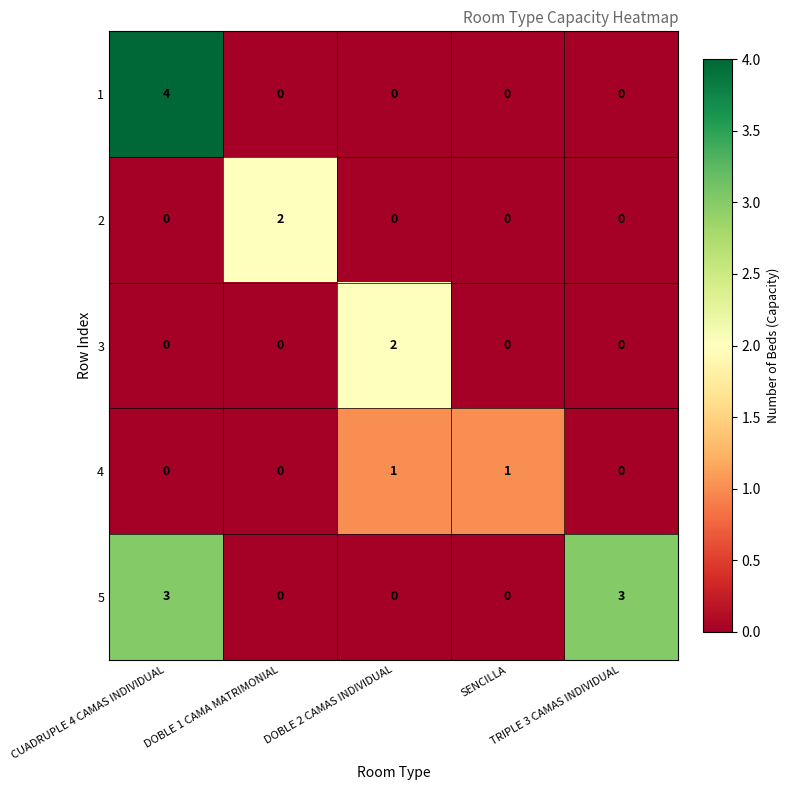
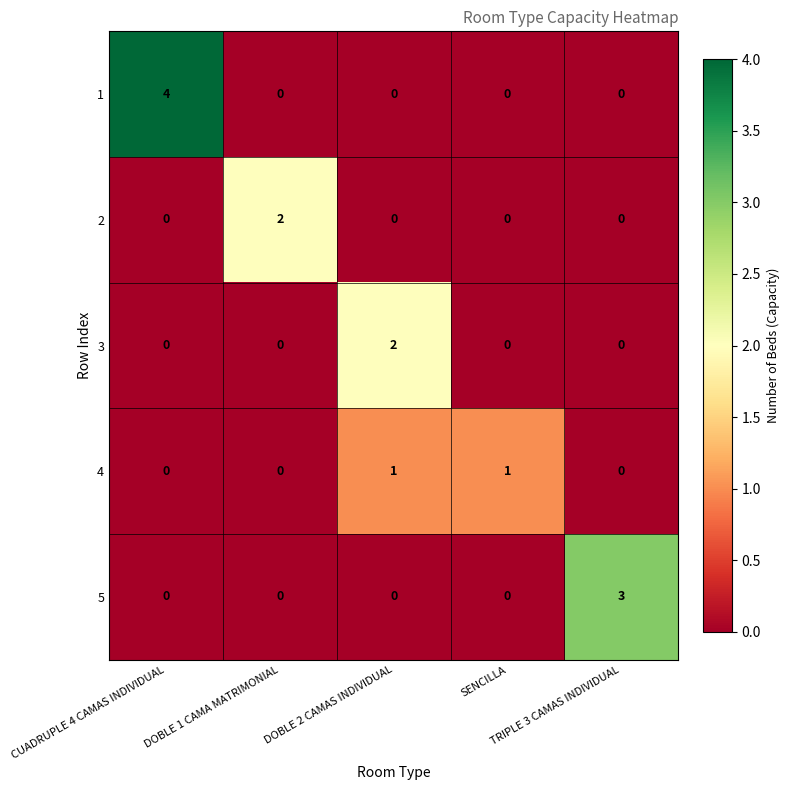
  {
    "1": {
      "CUADRUPLE 4 CAMAS INDIVIDUAL": 4,
      "DOBLE 1 CAMA MATRIMONIAL": 0,
      "DOBLE 2 CAMAS INDIVIDUAL": 0,
      "SENCILLA": 0,
      "TRIPLE 3 CAMAS INDIVIDUAL": 0
    },
    "2": {
      "CUADRUPLE 4 CAMAS INDIVIDUAL": 0,
      "DOBLE 1 CAMA MATRIMONIAL": 2,
      "DOBLE 2 CAMAS INDIVIDUAL": 0,
      "SENCILLA": 0,
      "TRIPLE 3 CAMAS INDIVIDUAL": 0
    },
    "3": {
      "CUADRUPLE 4 CAMAS INDIVIDUAL": 0,
      "DOBLE 1 CAMA MATRIMONIAL": 0,
      "DOBLE 2 CAMAS INDIVIDUAL": 2,
      "SENCILLA": 0,
      "TRIPLE 3 CAMAS INDIVIDUAL": 0
    },
    "4": {
      "CUADRUPLE 4 CAMAS INDIVIDUAL": 0,
      "DOBLE 1 CAMA MATRIMONIAL": 0,
      "DOBLE 2 CAMAS INDIVIDUAL": 1,
      "SENCILLA": 1,
      "TRIPLE 3 CAMAS INDIVIDUAL": 0
    },
    "5": {
-     "CUADRUPLE 4 CAMAS INDIVIDUAL": 3,
+     "CUADRUPLE 4 CAMAS INDIVIDUAL": 0,
      "DOBLE 1 CAMA MATRIMONIAL": 0,
      "DOBLE 2 CAMAS INDIVIDUAL": 0,
      "SENCILLA": 0,
      "TRIPLE 3 CAMAS INDIVIDUAL": 3
    }
  }
